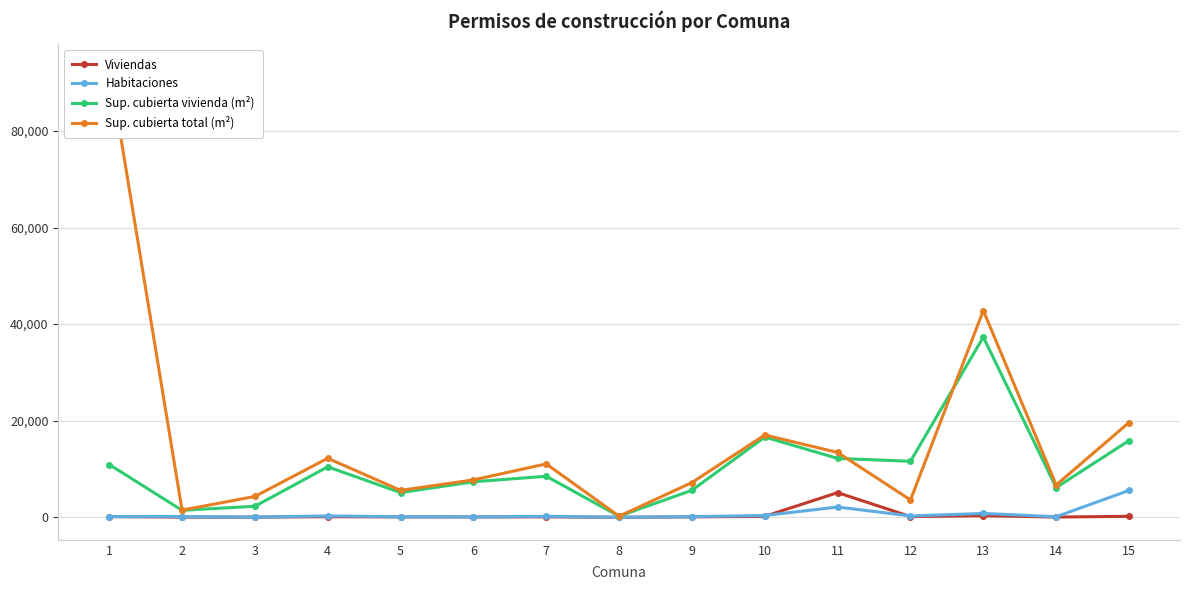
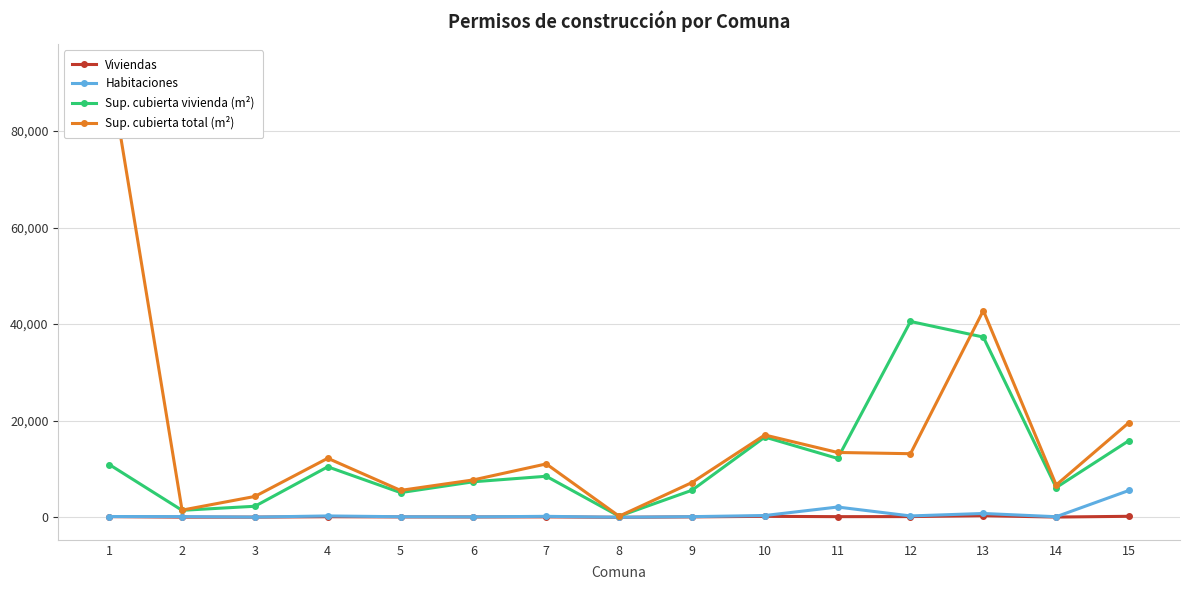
  {
    "Viviendas": {
-     "11": "5,000",
+     "11": "0",
      "15": "0"
    },
    "Habitaciones": {
      "11": "2,000",
      "15": "6,000"
    },
    "Sup. cubierta vivienda (m²)": {
      "1": "11,000",
      "3": "2,000",
      "4": "10,000",
      "7": "8,000",
      "9": "6,000",
      "11": "12,000",
-     "12": "12,000",
+     "12": "41,000",
      "13": "37,000",
      "14": "6,000",
      "15": "16,000"
    },
    "Sup. cubierta total (m²)": {
      "3": "4,000",
      "4": "12,000",
      "7": "11,000",
      "9": "7,000",
      "11": "13,000",
-     "12": "4,000",
+     "12": "13,000",
      "13": "43,000",
      "14": "7,000",
      "15": "20,000"
    }
  }
